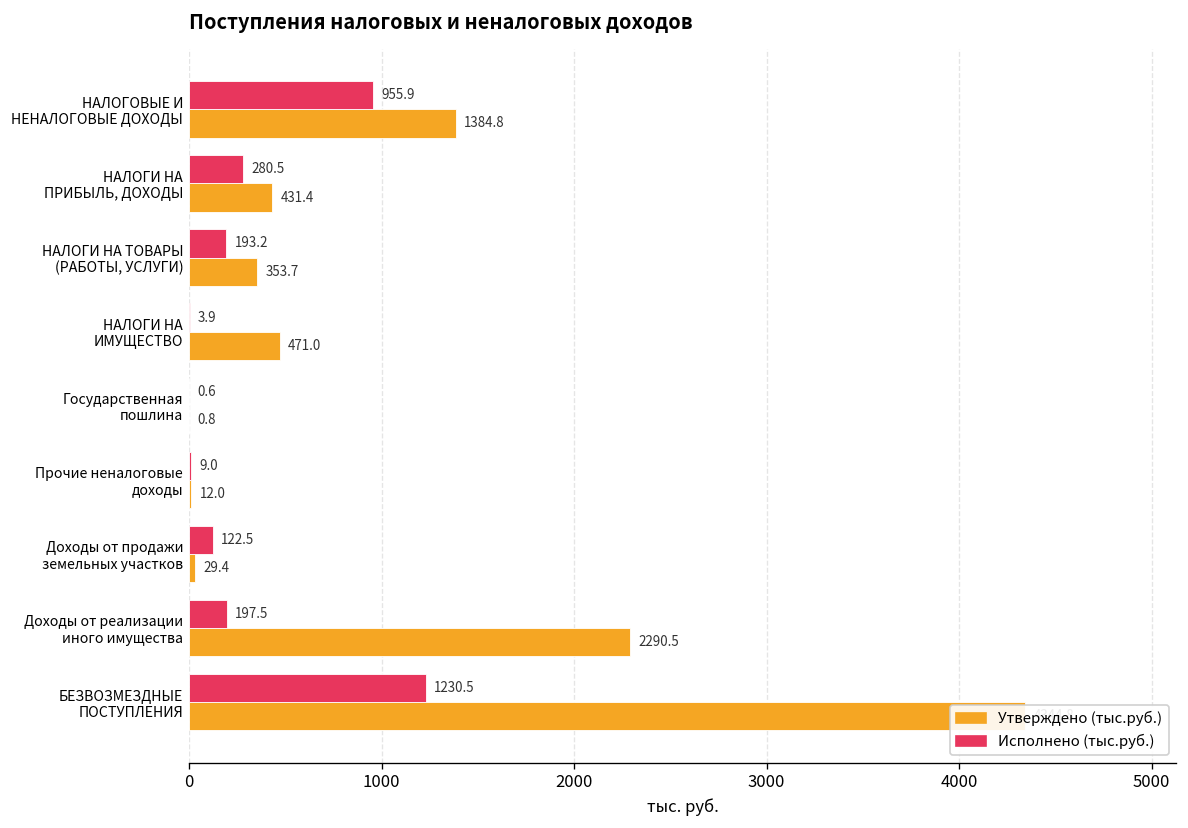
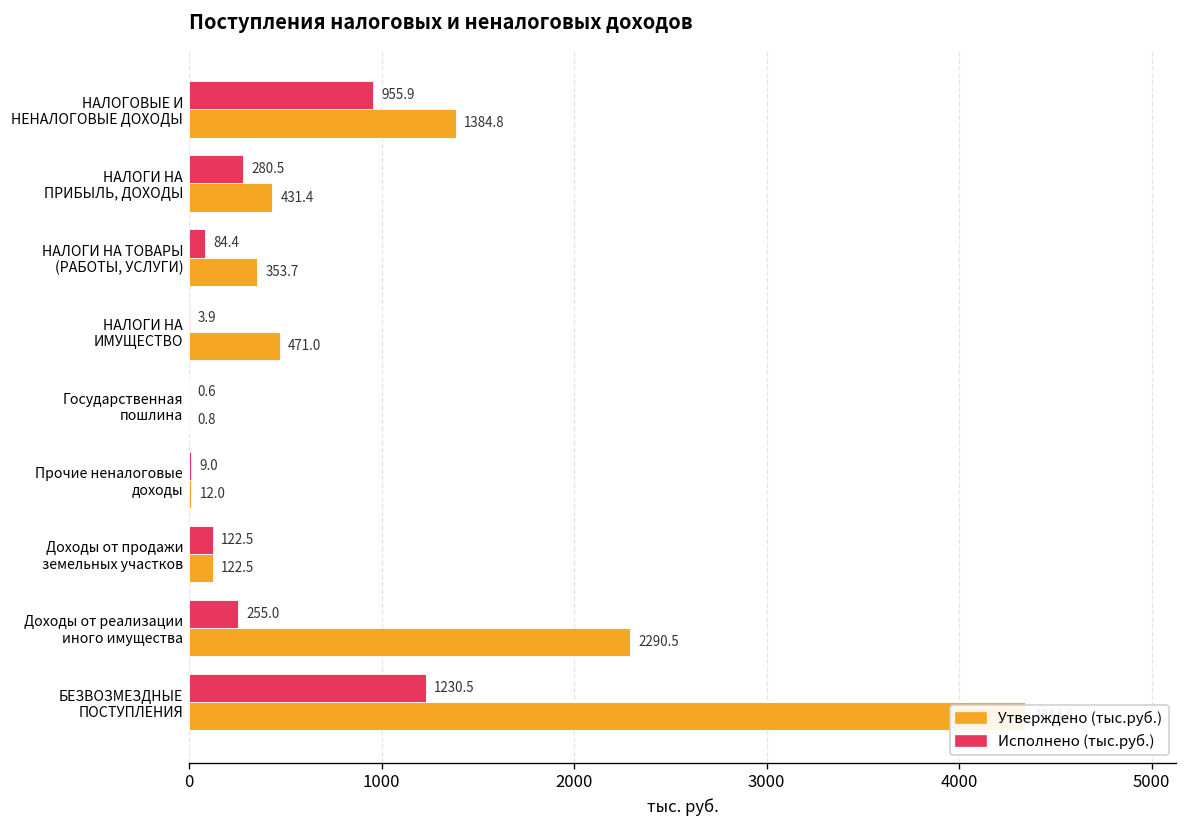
  {
    "Утверждено (тыс.руб.)": {
      "НАЛОГОВЫЕ И НЕНАЛОГОВЫЕ ДОХОДЫ": 1384.8,
      "НАЛОГИ НА ПРИБЫЛЬ, ДОХОДЫ": 431.4,
      "НАЛОГИ НА ТОВАРЫ (РАБОТЫ, УСЛУГИ)": 353.7,
      "НАЛОГИ НА ИМУЩЕСТВО": 471.0,
      "Государственная пошлина": 0.8,
      "Прочие неналоговые доходы": 12.0,
-     "Доходы от продажи земельных участков": 29.4,
+     "Доходы от продажи земельных участков": 122.5,
      "Доходы от реализации иного имущества": 2290.5
    },
    "Исполнено (тыс.руб.)": {
      "НАЛОГОВЫЕ И НЕНАЛОГОВЫЕ ДОХОДЫ": 955.9,
      "НАЛОГИ НА ПРИБЫЛЬ, ДОХОДЫ": 280.5,
-     "НАЛОГИ НА ТОВАРЫ (РАБОТЫ, УСЛУГИ)": 193.2,
+     "НАЛОГИ НА ТОВАРЫ (РАБОТЫ, УСЛУГИ)": 84.4,
      "НАЛОГИ НА ИМУЩЕСТВО": 3.9,
      "Государственная пошлина": 0.6,
      "Прочие неналоговые доходы": 9.0,
      "Доходы от продажи земельных участков": 122.5,
-     "Доходы от реализации иного имущества": 197.5,
+     "Доходы от реализации иного имущества": 255.0,
      "БЕЗВОЗМЕЗДНЫЕ ПОСТУПЛЕНИЯ": 1230.5
    }
  }
